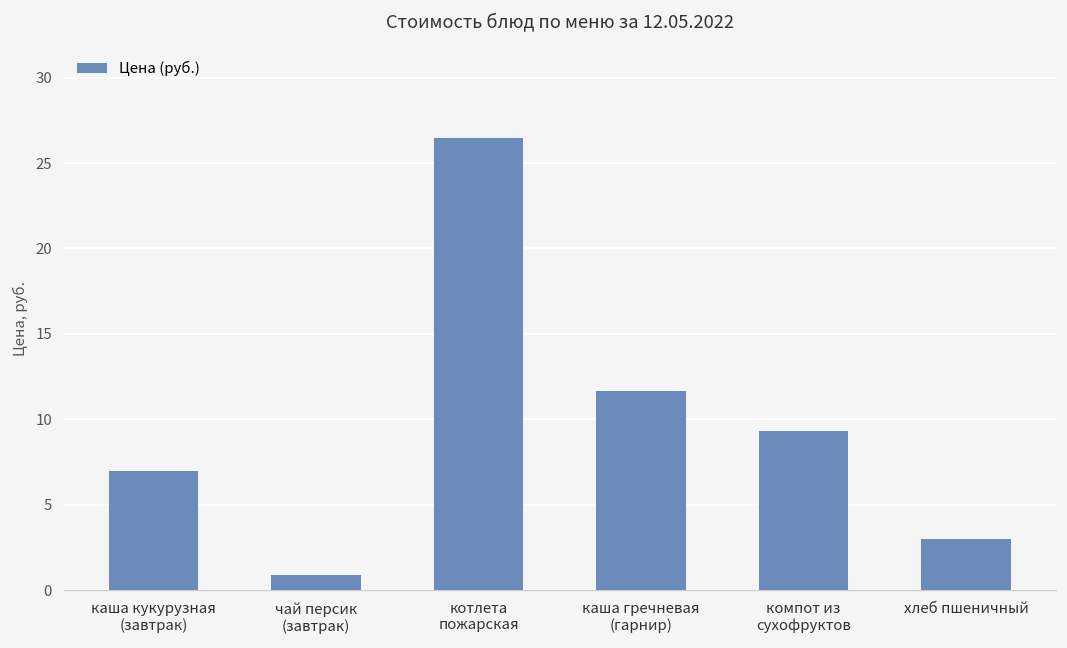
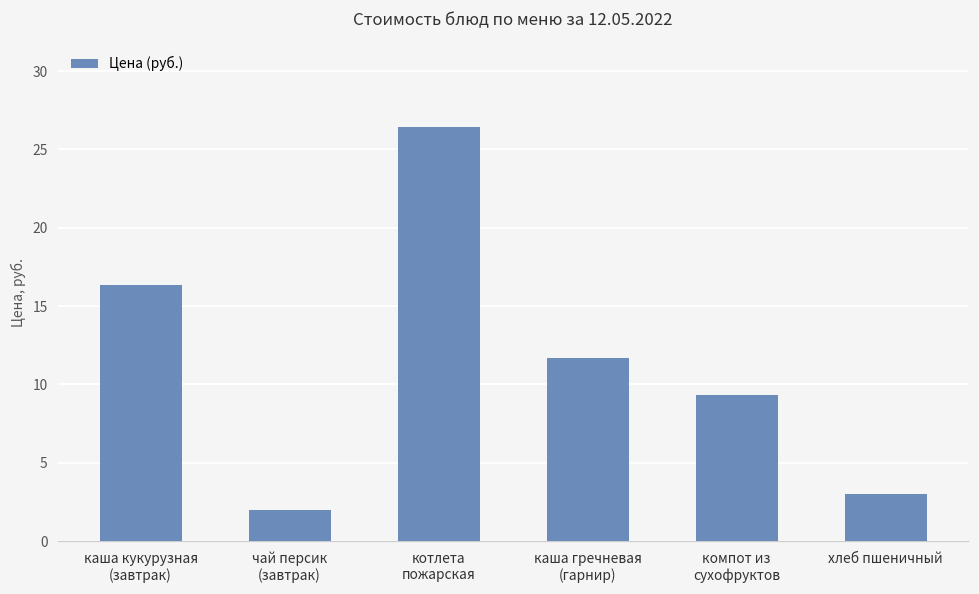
  {
-   "каша кукурузная (завтрак)": 7.0,
-   "чай персик (завтрак)": 0.9,
+   "каша кукурузная (завтрак)": 16.4,
+   "чай персик (завтрак)": 2.0,
    "котлета пожарская": 26.5,
    "каша гречневая (гарнир)": 11.7,
    "компот из сухофруктов": 9.3,
    "хлеб пшеничный": 3.0
  }
